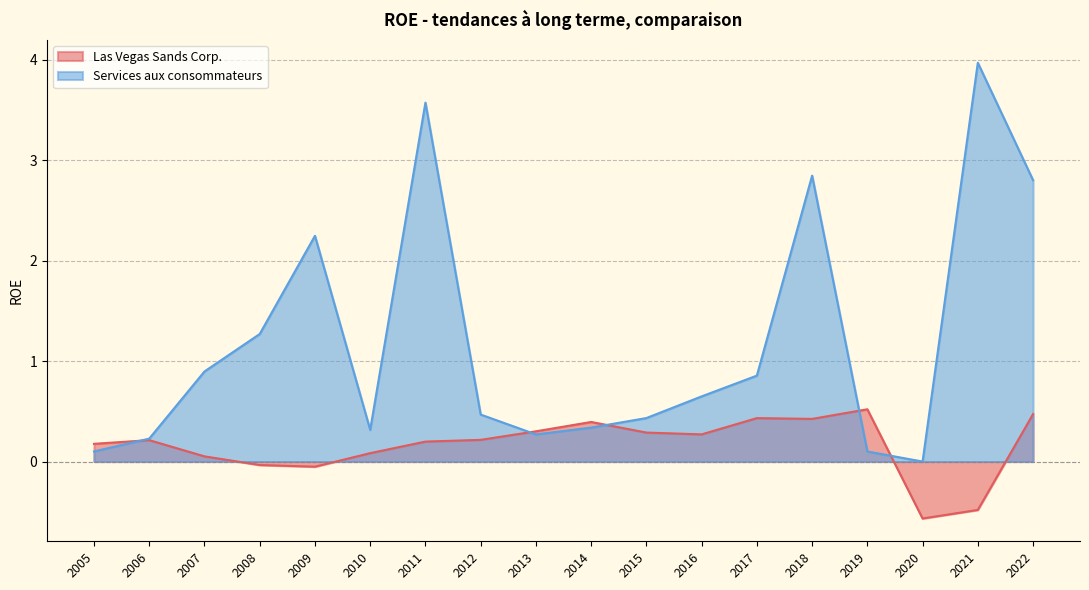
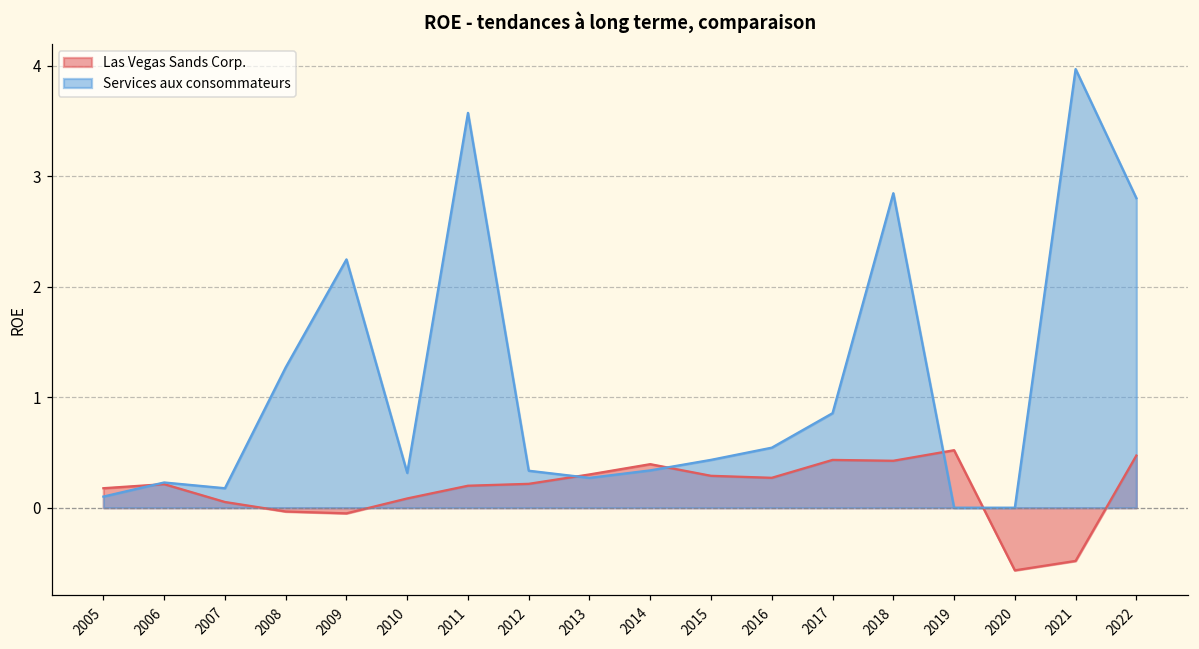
  {
    "Services aux consommateurs": {
      "2005": 0.10,
-     "2007": 0.90,
+     "2007": 0.18,
      "2008": 1.27,
      "2009": 2.25,
      "2010": 0.32,
      "2011": 3.57,
-     "2012": 0.47,
+     "2012": 0.33,
      "2013": 0.27,
      "2014": 0.34,
      "2015": 0.43,
-     "2016": 0.65,
+     "2016": 0.54,
      "2017": 0.86,
      "2018": 2.85,
-     "2019": 0.1,
+     "2019": 0.0,
      "2021": 3.97,
      "2022": 2.80
    }
  }
